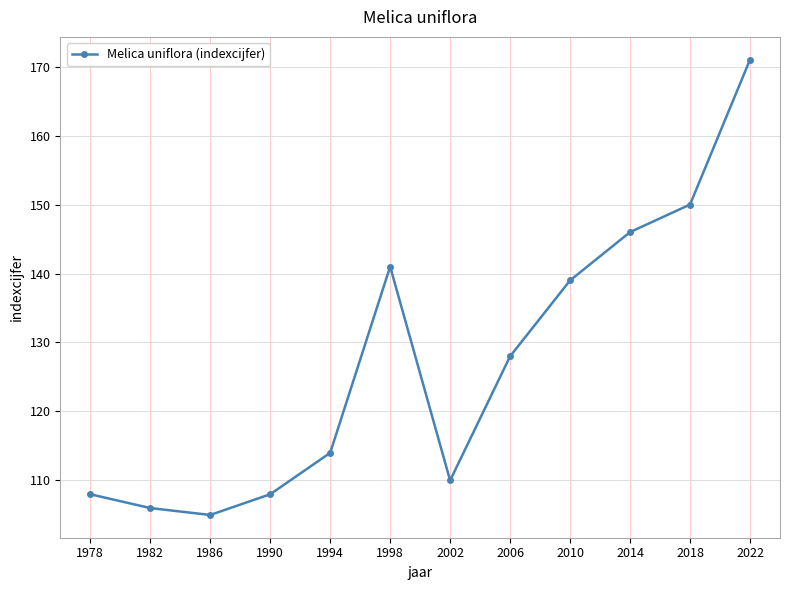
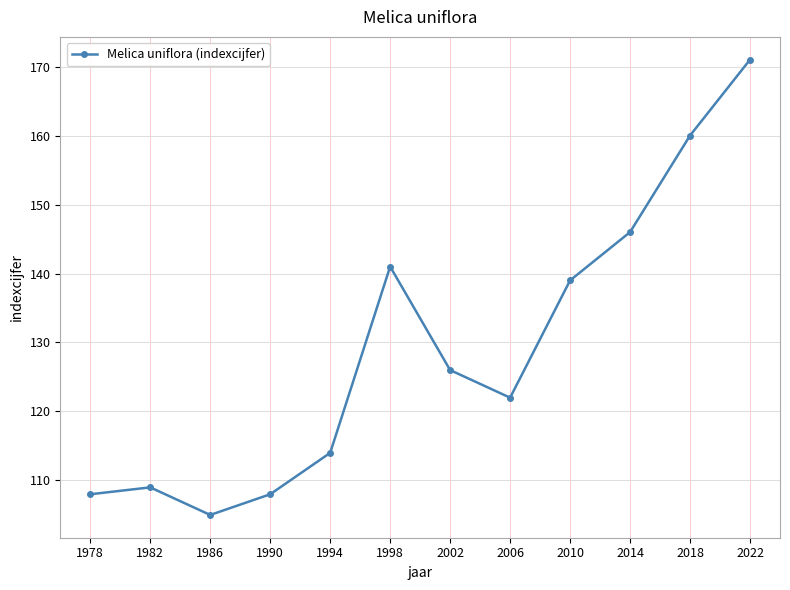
  {
    "1978": 108,
-   "1982": 106,
+   "1982": 109,
    "1986": 105,
    "1990": 108,
    "1994": 114,
    "1998": 141,
-   "2002": 110,
-   "2006": 128,
+   "2002": 126,
+   "2006": 122,
    "2010": 139,
    "2014": 146,
-   "2018": 150,
+   "2018": 160,
    "2022": 171
  }
